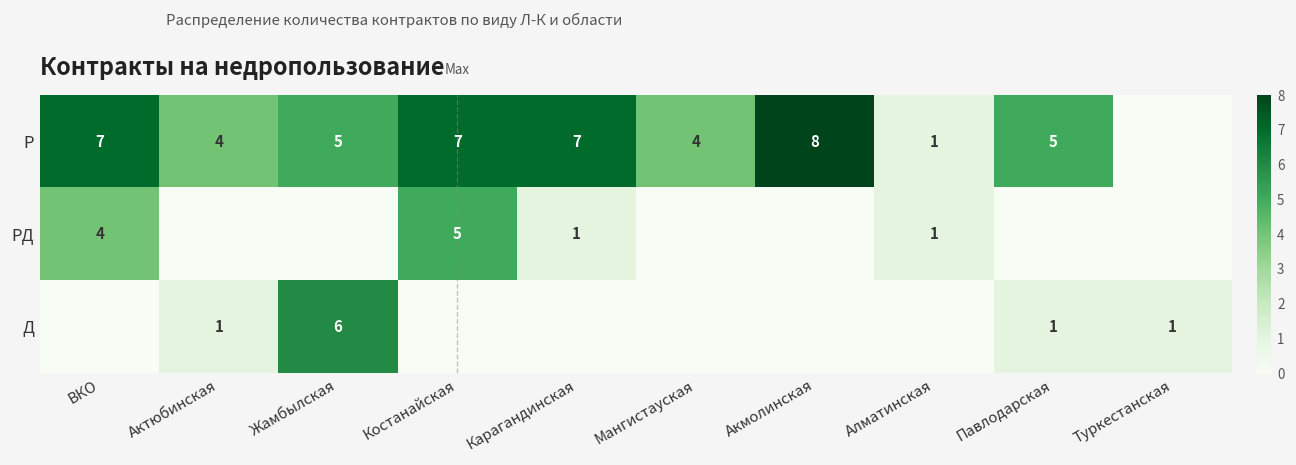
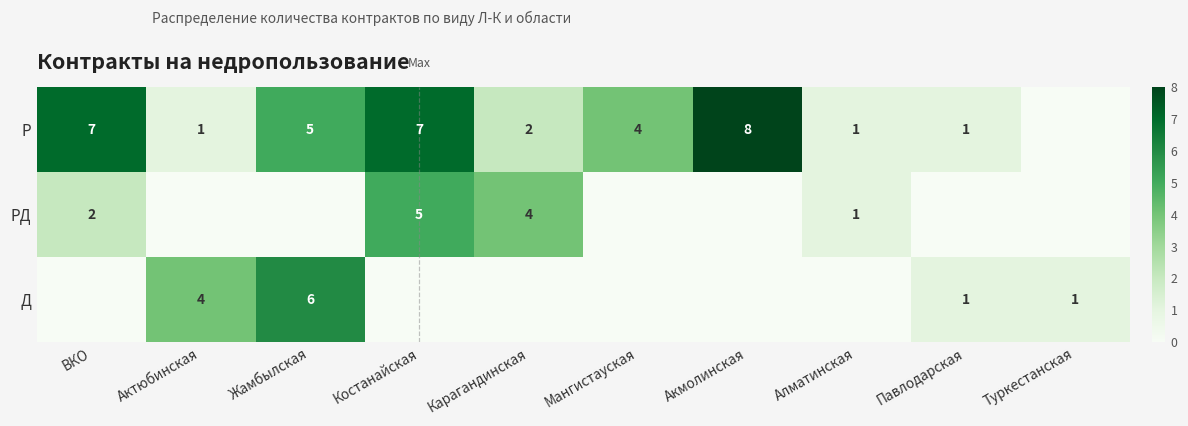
  {
    "Р": {
      "ВКО": 7,
-     "Актюбинская": 4,
+     "Актюбинская": 1,
      "Жамбылская": 5,
      "Костанайская": 7,
-     "Карагандинская": 7,
+     "Карагандинская": 2,
      "Мангистауская": 4,
      "Акмолинская": 8,
      "Алматинская": 1,
-     "Павлодарская": 5
+     "Павлодарская": 1
    },
    "РД": {
-     "ВКО": 4,
+     "ВКО": 2,
      "Костанайская": 5,
-     "Карагандинская": 1,
+     "Карагандинская": 4,
      "Алматинская": 1
    },
    "Д": {
-     "Актюбинская": 1,
+     "Актюбинская": 4,
      "Жамбылская": 6,
      "Павлодарская": 1,
      "Туркестанская": 1
    }
  }
